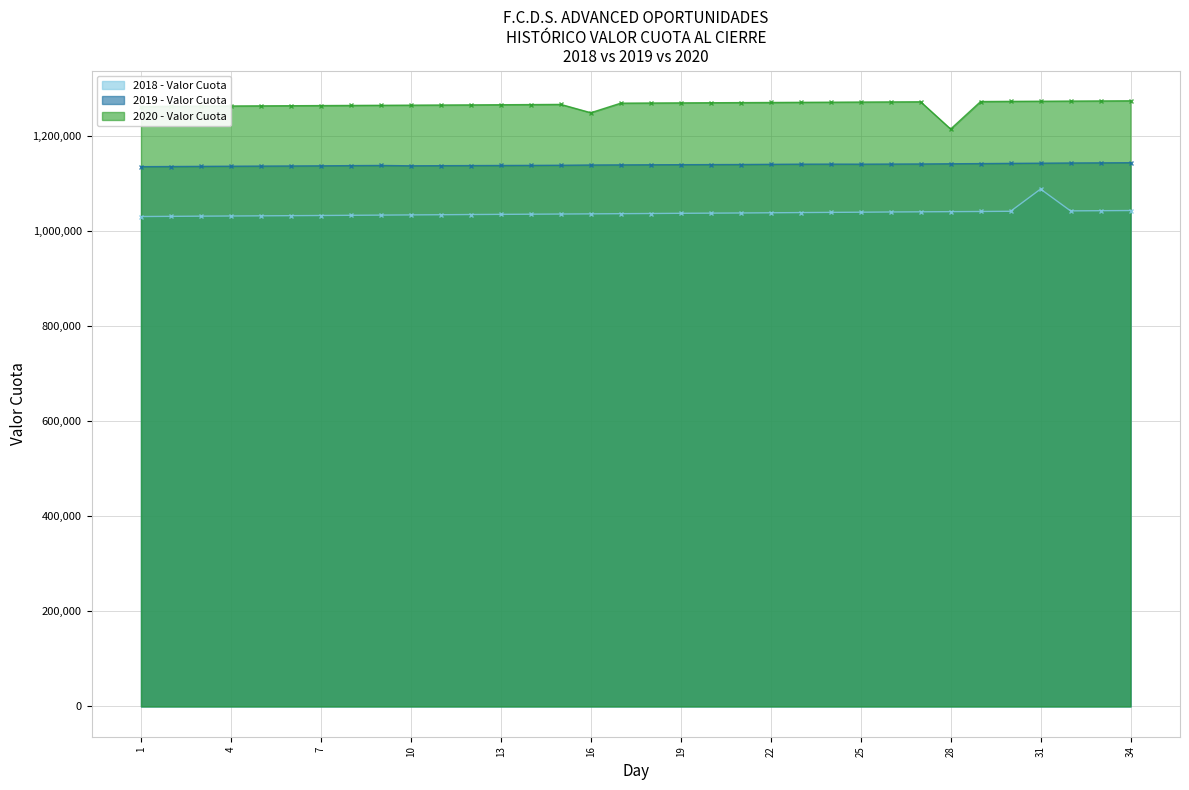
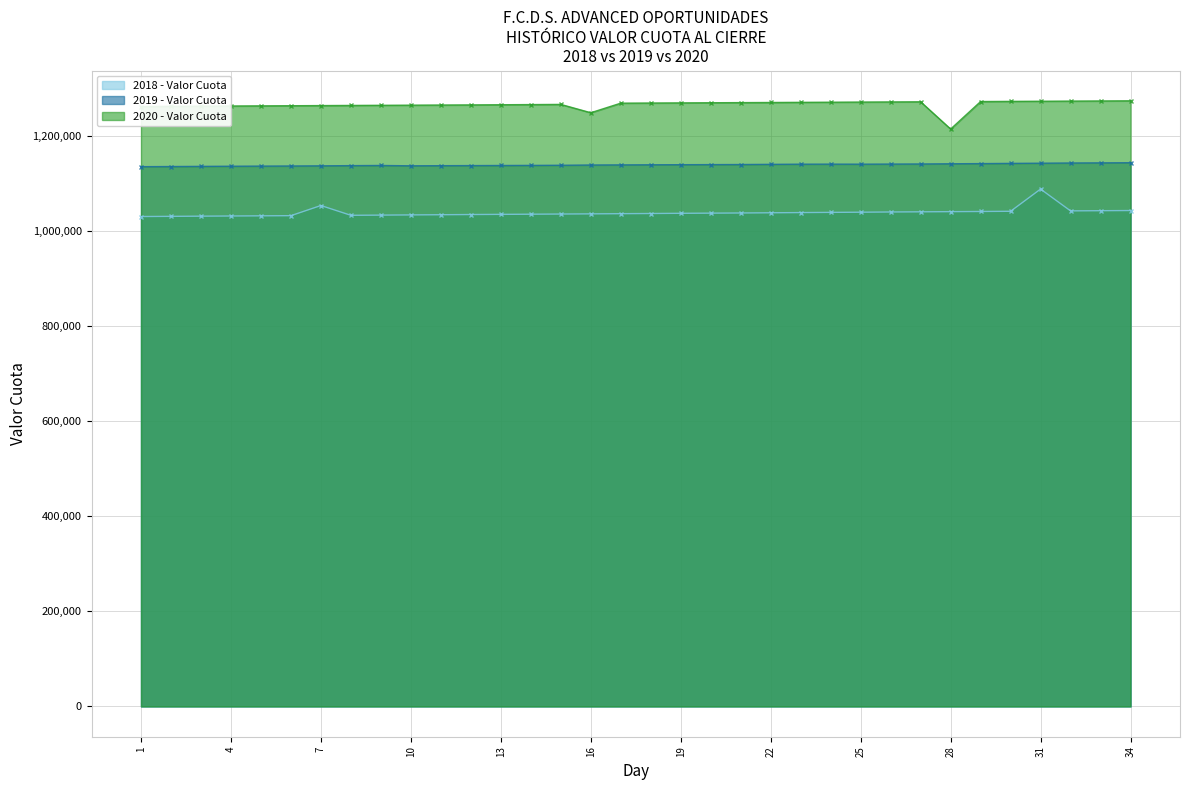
  {
    "2018 - Valor Cuota": {
      "1": "1,030,000",
      "4": "1,030,000",
-     "7": "1,030,000",
+     "7": "1,050,000",
      "10": "1,030,000",
      "13": "1,030,000",
      "16": "1,040,000",
      "19": "1,040,000",
      "22": "1,040,000",
      "25": "1,040,000",
      "28": "1,040,000",
      "31": "1,090,000",
      "34": "1,040,000"
    },
    "2019 - Valor Cuota": {
      "1": "1,140,000",
      "4": "1,140,000",
      "7": "1,140,000",
      "10": "1,140,000",
      "13": "1,140,000",
      "16": "1,140,000",
      "19": "1,140,000",
      "22": "1,140,000",
      "25": "1,140,000",
      "28": "1,140,000",
      "31": "1,140,000",
      "34": "1,140,000"
    },
    "2020 - Valor Cuota": {
      "4": "1,260,000",
      "7": "1,260,000",
      "10": "1,260,000",
      "13": "1,270,000",
      "16": "1,250,000",
      "19": "1,270,000",
      "22": "1,270,000",
      "25": "1,270,000",
      "28": "1,210,000",
      "31": "1,270,000",
      "34": "1,270,000"
    }
  }
